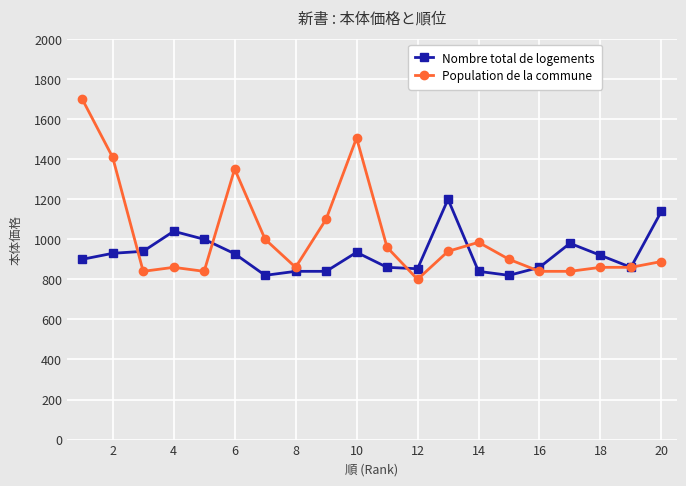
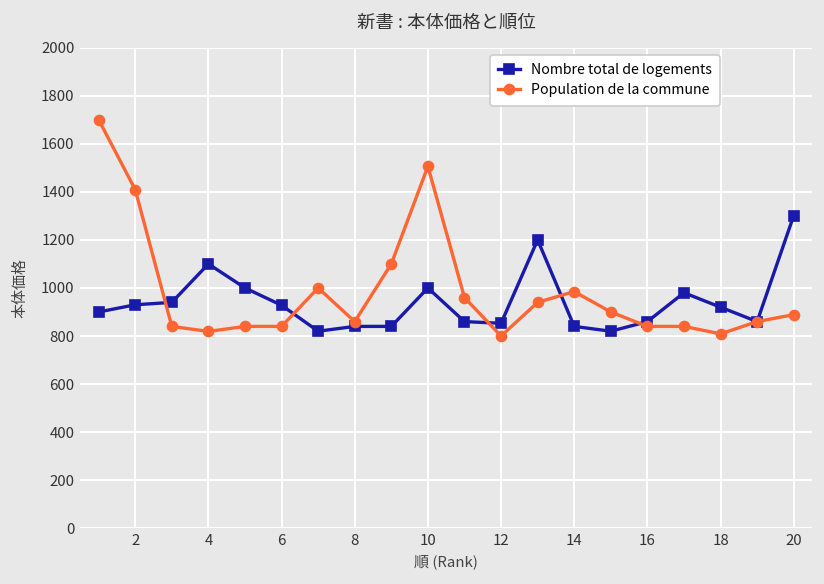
  {
    "Nombre total de logements": {
      "2": 930,
-     "4": 1040,
+     "4": 1100,
      "6": 930,
      "8": 840,
-     "10": 940,
+     "10": 1000,
      "12": 850,
      "14": 840,
      "16": 860,
      "18": 920,
-     "20": 1140
+     "20": 1300
    },
    "Population de la commune": {
      "2": 1410,
-     "4": 860,
-     "6": 1350,
+     "4": 820,
+     "6": 840,
      "8": 860,
      "10": 1510,
      "12": 800,
      "14": 990,
      "16": 840,
-     "18": 860,
+     "18": 810,
      "20": 890
    }
  }
